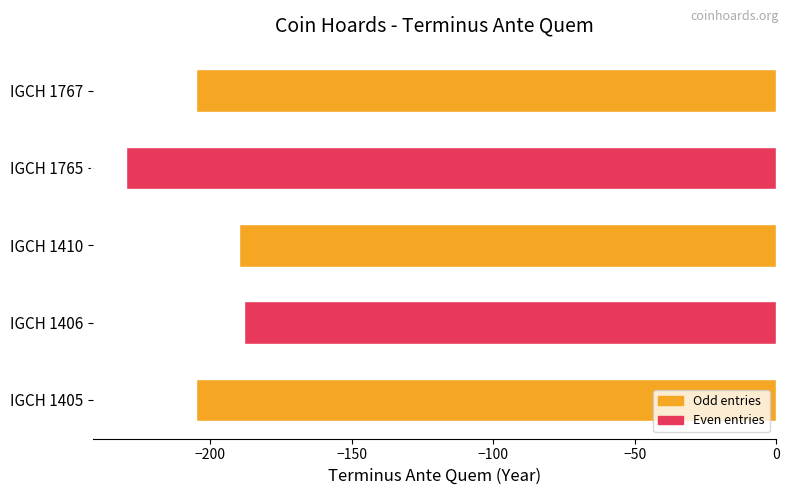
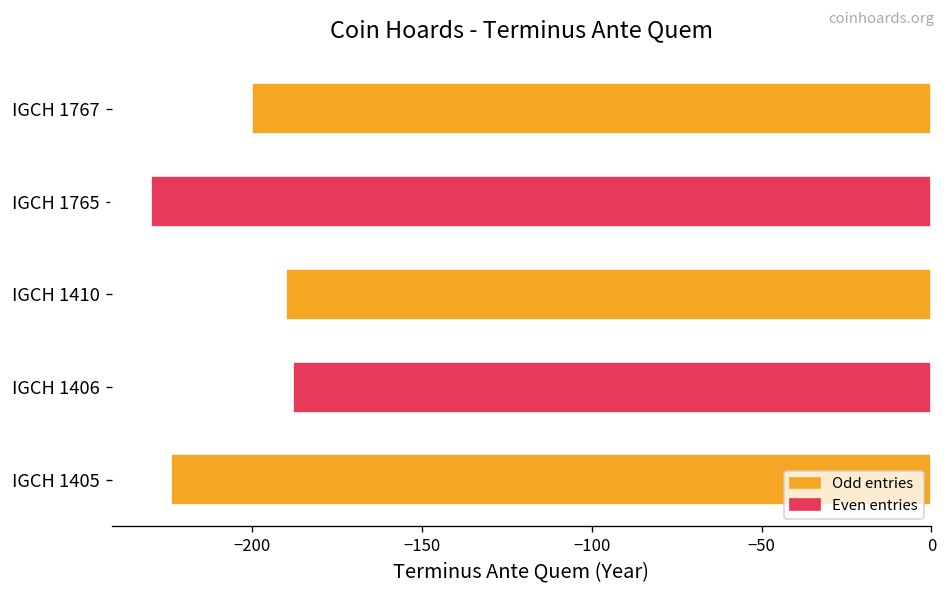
  {
-   "IGCH 1767": -205,
+   "IGCH 1767": -200,
    "IGCH 1765": -230,
    "IGCH 1410": -190,
    "IGCH 1406": -188,
-   "IGCH 1405": -205
+   "IGCH 1405": -224
  }
